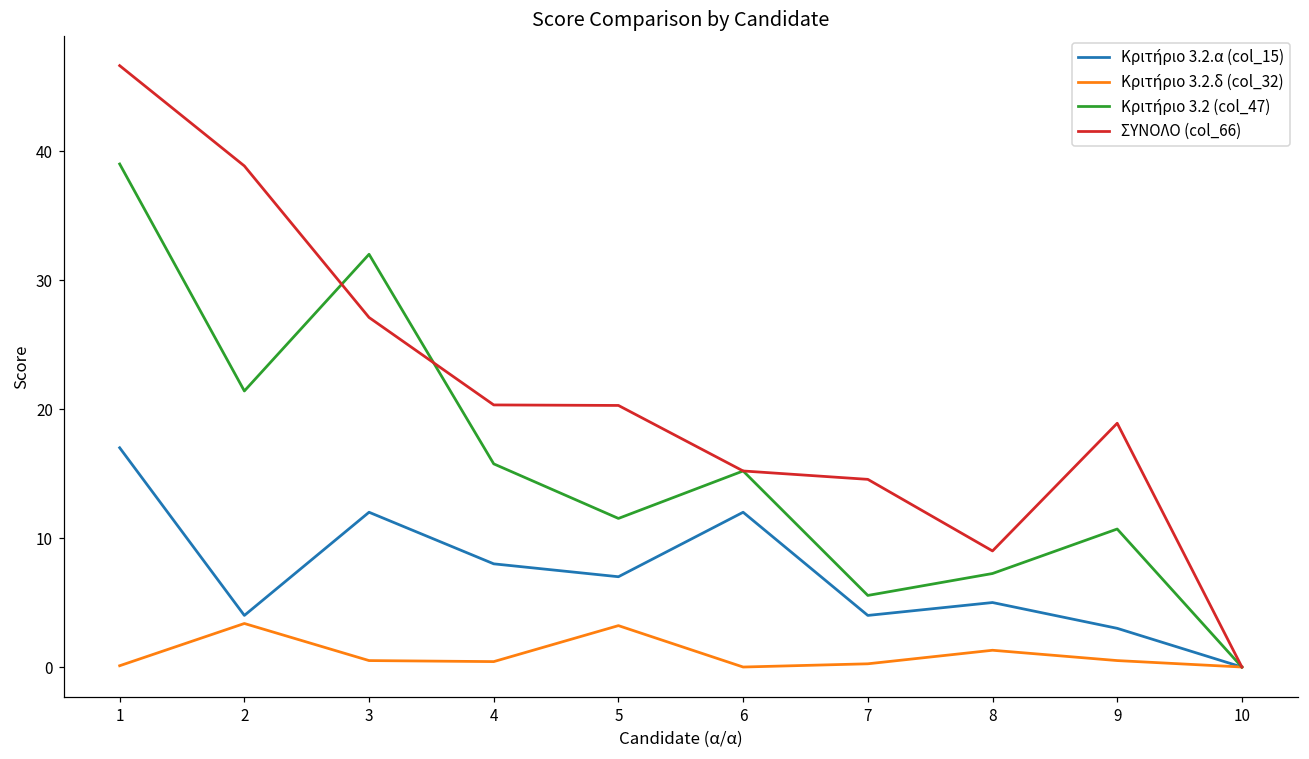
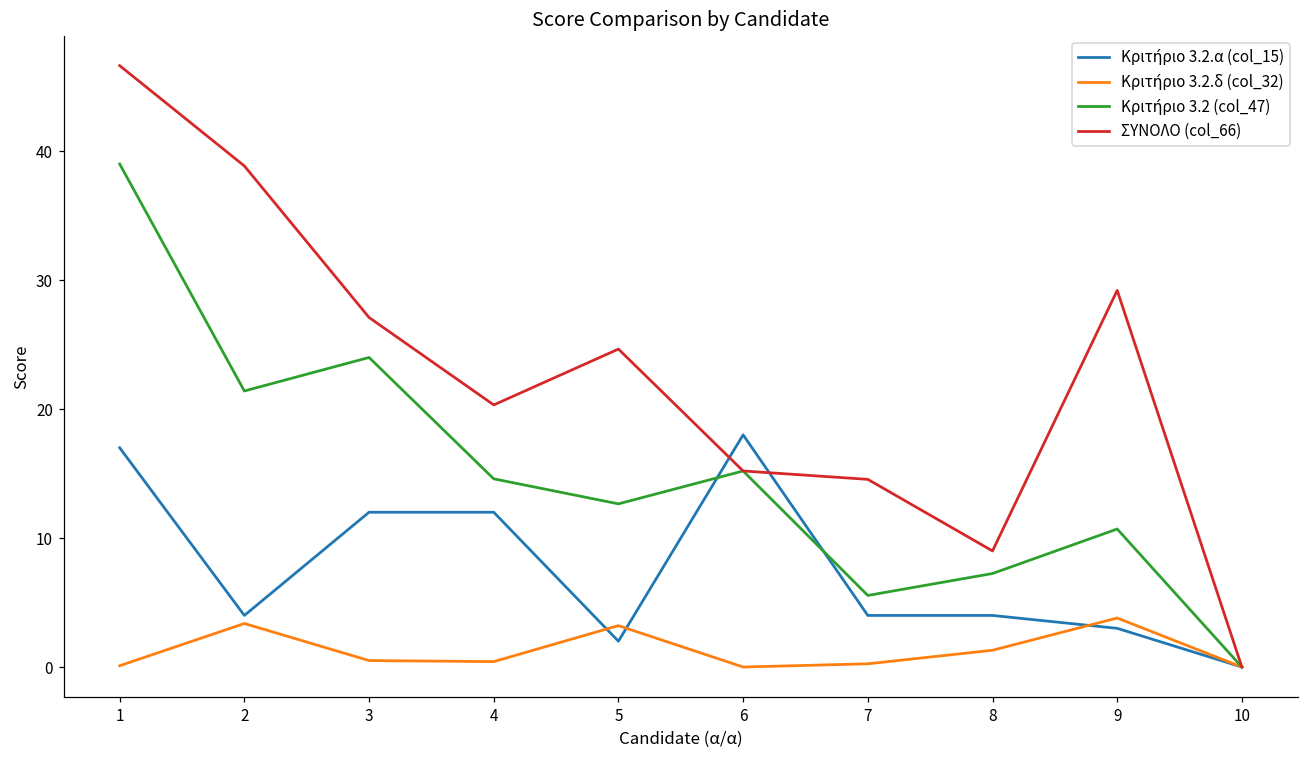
  {
    "Κριτήριο 3.2.α (col_15)": {
      "1": 17,
      "2": 4,
      "3": 12,
-     "4": 8,
-     "5": 7,
-     "6": 12,
+     "4": 12,
+     "5": 2,
+     "6": 18,
      "7": 4,
-     "8": 5,
+     "8": 4,
      "9": 3
    },
    "Κριτήριο 3.2.δ (col_32)": {
      "1": 0.1,
      "2": 3.4,
      "3": 0.5,
      "4": 0.4,
      "5": 3.2,
      "6": 0.0,
      "7": 0.3,
      "8": 1.3,
-     "9": 0.5
+     "9": 3.8
    },
    "Κριτήριο 3.2 (col_47)": {
      "1": 39.0,
      "2": 21.4,
-     "3": 32,
-     "4": 15.8,
-     "5": 11.5,
+     "3": 24,
+     "4": 14.6,
+     "5": 12.7,
      "7": 5.6,
      "8": 7.3,
      "9": 10.7
    },
    "ΣΥΝΟΛΟ (col_66)": {
      "1": 46.6,
      "2": 38.8,
      "3": 27.1,
      "4": 20.3,
-     "5": 20.3,
+     "5": 24.7,
      "7": 14.6,
      "8": 9.0,
-     "9": 18.9
+     "9": 29.2
    }
  }
